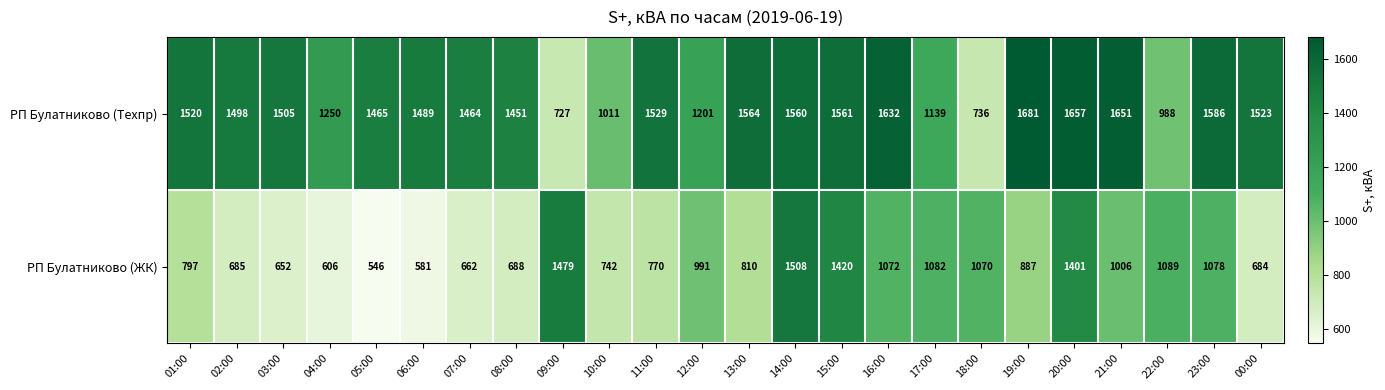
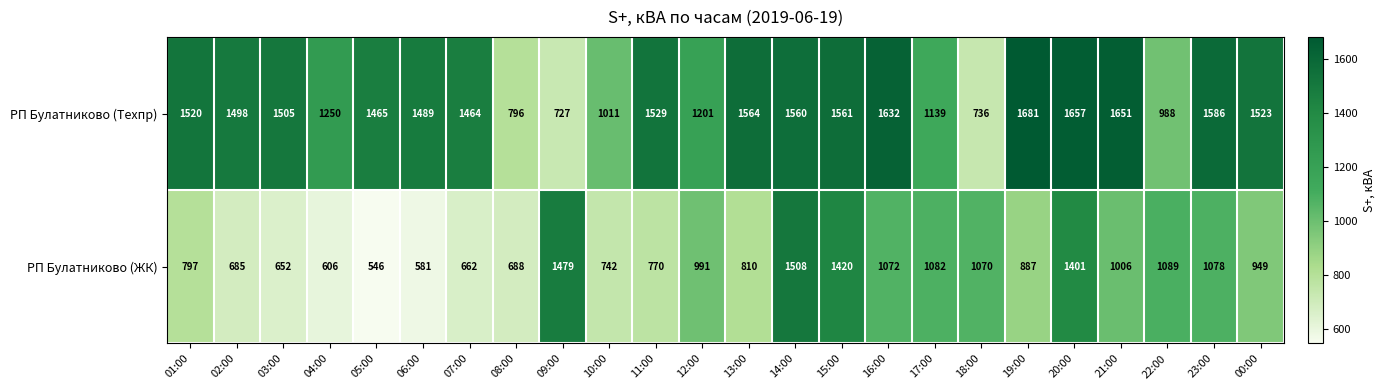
  {
    "РП Булатниково (Техпр)": {
      "01:00": 1520,
      "02:00": 1498,
      "03:00": 1505,
      "04:00": 1250,
      "05:00": 1465,
      "06:00": 1489,
      "07:00": 1464,
-     "08:00": 1451,
+     "08:00": 796,
      "09:00": 727,
      "10:00": 1011,
      "11:00": 1529,
      "12:00": 1201,
      "13:00": 1564,
      "14:00": 1560,
      "15:00": 1561,
      "16:00": 1632,
      "17:00": 1139,
      "18:00": 736,
      "19:00": 1681,
      "20:00": 1657,
      "21:00": 1651,
      "22:00": 988,
      "23:00": 1586,
      "00:00": 1523
    },
    "РП Булатниково (ЖК)": {
      "01:00": 797,
      "02:00": 685,
      "03:00": 652,
      "04:00": 606,
      "05:00": 546,
      "06:00": 581,
      "07:00": 662,
      "08:00": 688,
      "09:00": 1479,
      "10:00": 742,
      "11:00": 770,
      "12:00": 991,
      "13:00": 810,
      "14:00": 1508,
      "15:00": 1420,
      "16:00": 1072,
      "17:00": 1082,
      "18:00": 1070,
      "19:00": 887,
      "20:00": 1401,
      "21:00": 1006,
      "22:00": 1089,
      "23:00": 1078,
-     "00:00": 684
+     "00:00": 949
    }
  }
